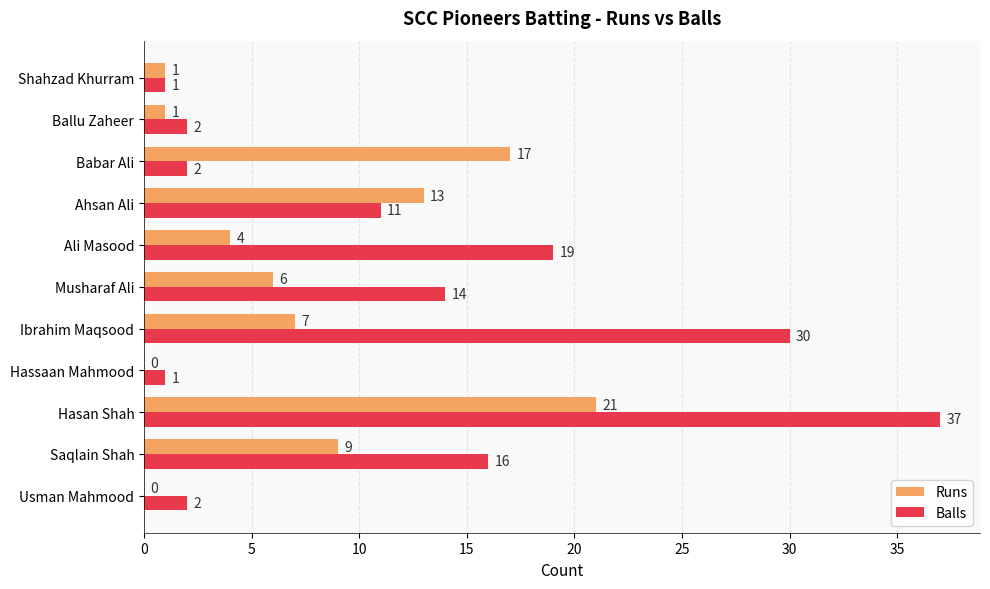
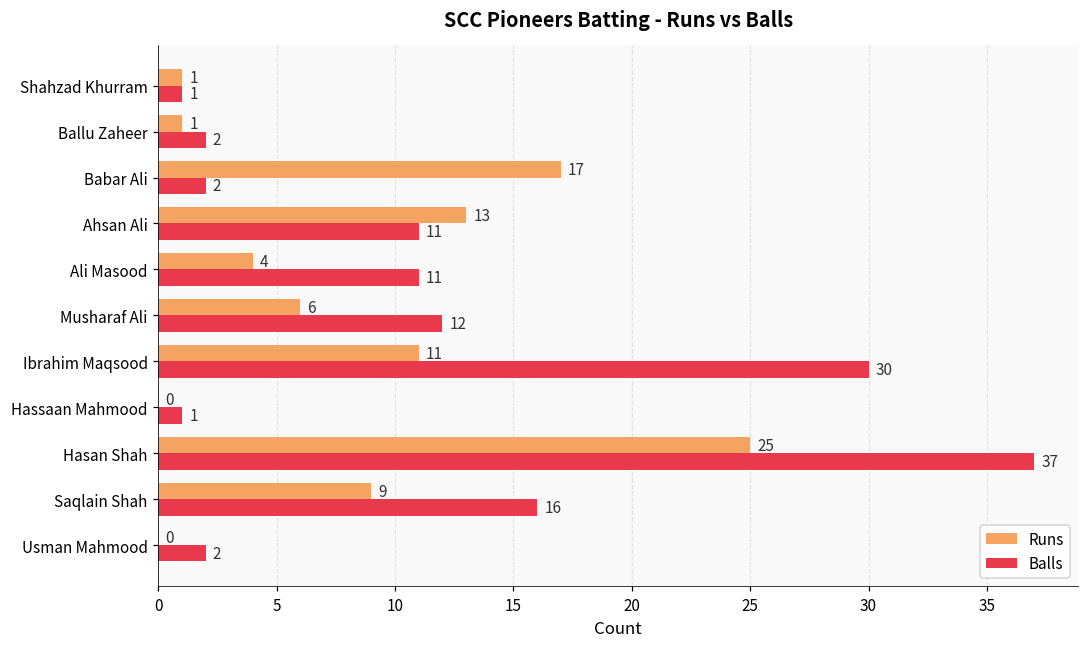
  {
    "Runs": {
      "Shahzad Khurram": 1,
      "Ballu Zaheer": 1,
      "Babar Ali": 17,
      "Ahsan Ali": 13,
      "Ali Masood": 4,
      "Musharaf Ali": 6,
-     "Ibrahim Maqsood": 7,
+     "Ibrahim Maqsood": 11,
      "Hassaan Mahmood": 0,
-     "Hasan Shah": 21,
+     "Hasan Shah": 25,
      "Saqlain Shah": 9,
      "Usman Mahmood": 0
    },
    "Balls": {
      "Shahzad Khurram": 1,
      "Ballu Zaheer": 2,
      "Babar Ali": 2,
      "Ahsan Ali": 11,
-     "Ali Masood": 19,
-     "Musharaf Ali": 14,
+     "Ali Masood": 11,
+     "Musharaf Ali": 12,
      "Ibrahim Maqsood": 30,
      "Hassaan Mahmood": 1,
      "Hasan Shah": 37,
      "Saqlain Shah": 16,
      "Usman Mahmood": 2
    }
  }
